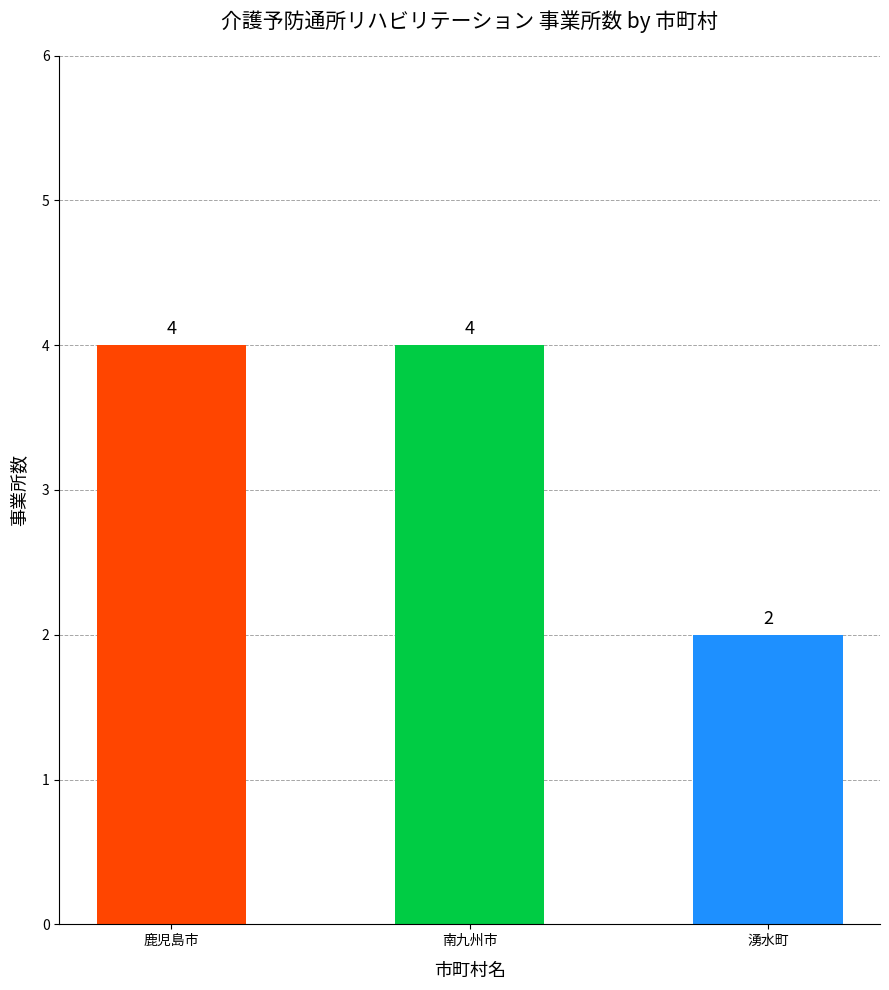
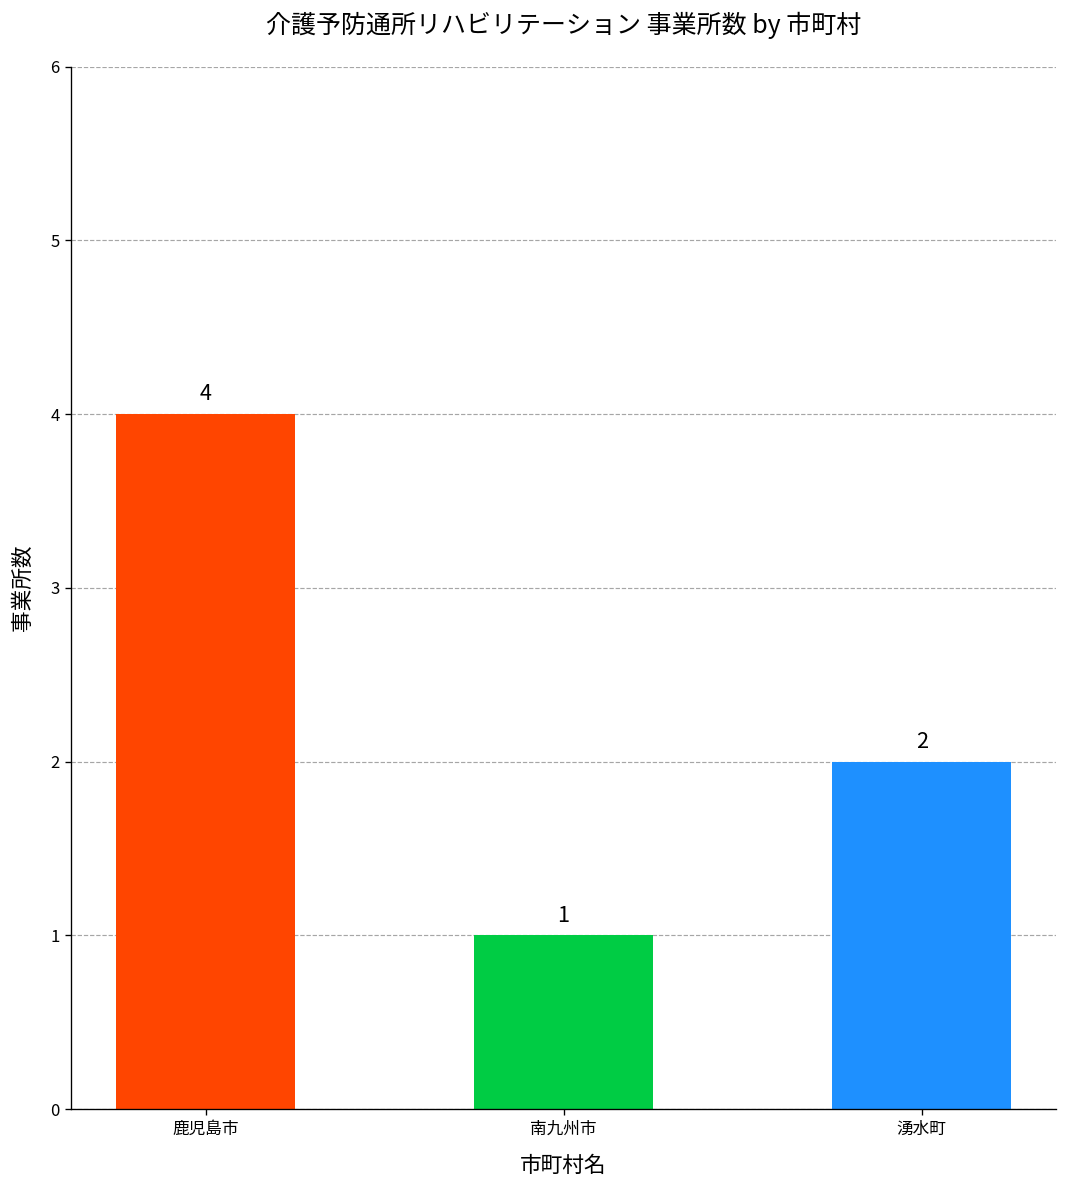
  {
    "鹿児島市": 4,
-   "南九州市": 4,
+   "南九州市": 1,
    "湧水町": 2
  }
